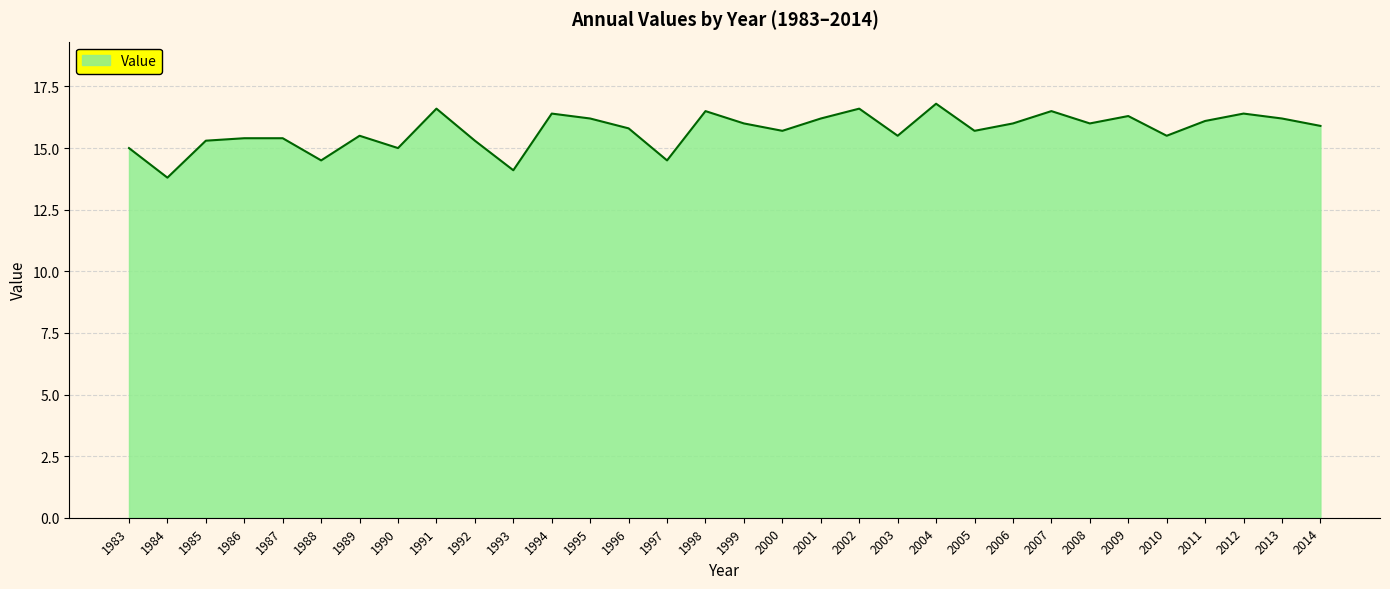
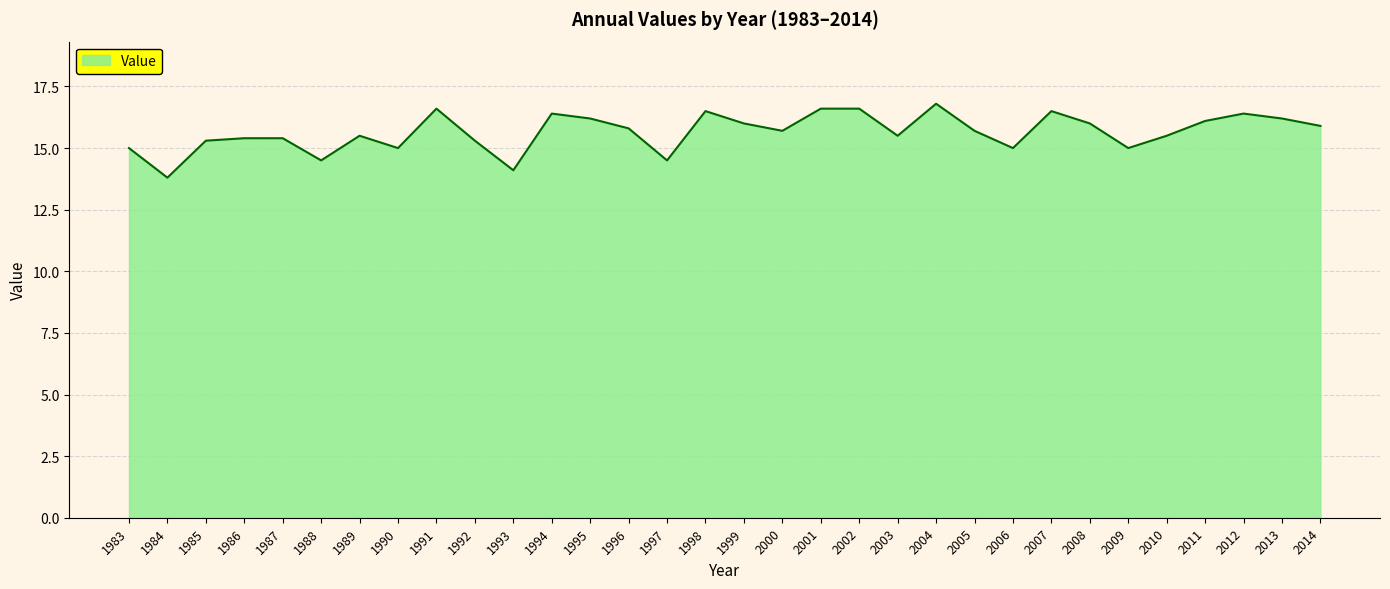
  {
    "1983": 15.0,
    "1984": 13.8,
    "1985": 15.3,
    "1986": 15.4,
    "1987": 15.4,
    "1988": 14.5,
    "1989": 15.5,
    "1990": 15.0,
    "1991": 16.6,
    "1992": 15.3,
    "1993": 14.1,
    "1994": 16.4,
    "1995": 16.2,
    "1996": 15.8,
    "1997": 14.5,
    "1998": 16.5,
    "1999": 16.0,
    "2000": 15.7,
-   "2001": 16.2,
+   "2001": 16.6,
    "2002": 16.6,
    "2003": 15.5,
    "2004": 16.8,
    "2005": 15.7,
-   "2006": 16,
+   "2006": 15,
    "2007": 16.5,
    "2008": 16.0,
-   "2009": 16.3,
+   "2009": 15.0,
    "2010": 15.5,
    "2011": 16.1,
    "2012": 16.4,
    "2013": 16.2,
    "2014": 15.9
  }
